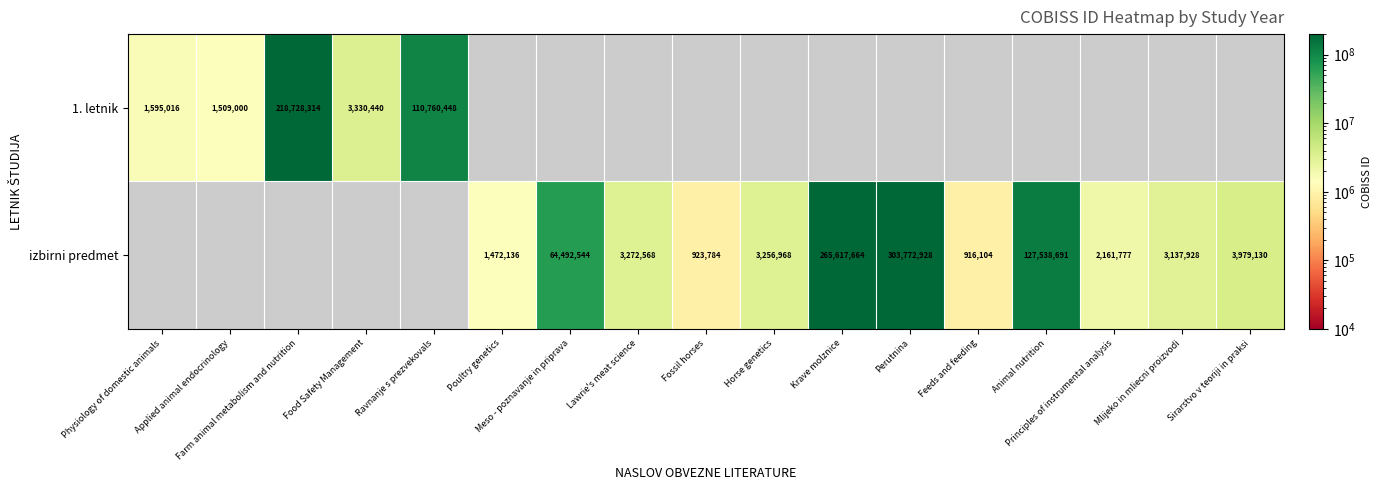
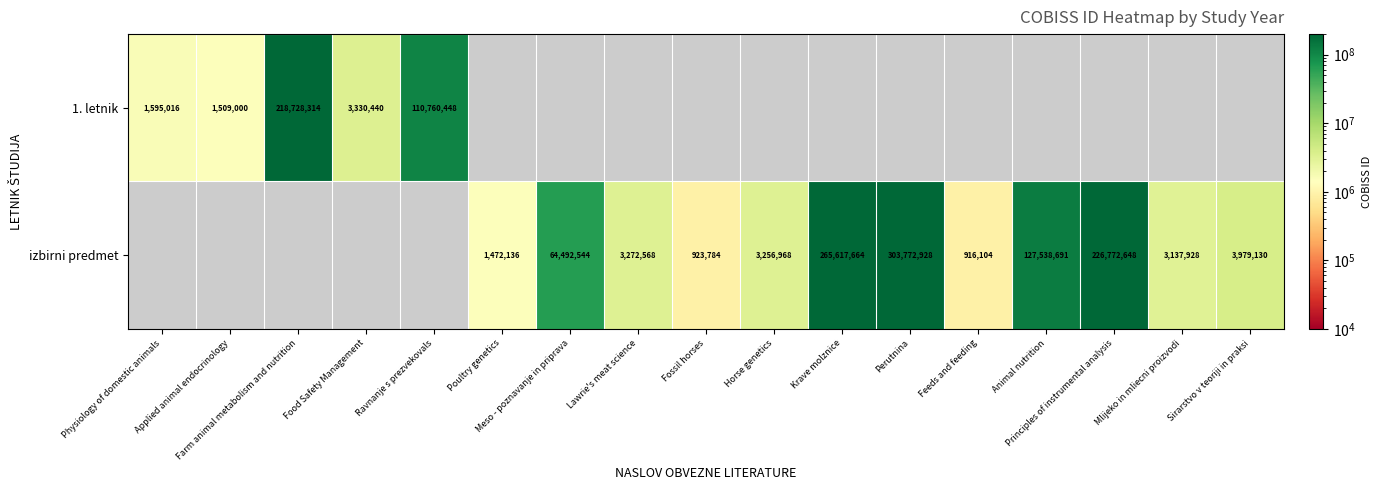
  {
    "1. letnik": {
      "Physiology of domestic animals": "1,595,016",
      "Applied animal endocrinology": "1,509,000",
      "Farm animal metabolism and nutrition": "218,728,314",
      "Food Safety Management": "3,330,440",
      "Ravnanje s prezvekovals": "110,760,448"
    },
    "izbirni predmet": {
      "Poultry genetics": "1,472,136",
      "Meso - poznavanje in priprava": "64,492,544",
      "Lawrie's meat science": "3,272,568",
      "Fossil horses": "923,784",
      "Horse genetics": "3,256,968",
      "Krave molznice": "265,617,664",
      "Perutnina": "303,772,928",
      "Feeds and feeding": "916,104",
      "Animal nutrition": "127,538,691",
-     "Principles of instrumental analysis": "2,161,777",
+     "Principles of instrumental analysis": "226,772,648",
      "Mlijeko in mliecni proizvodi": "3,137,928",
      "Sirarstvo v teoriji in praksi": "3,979,130"
    }
  }
